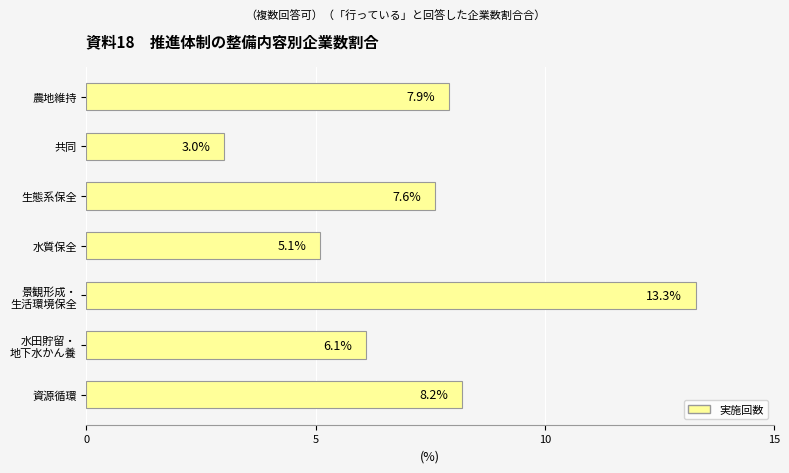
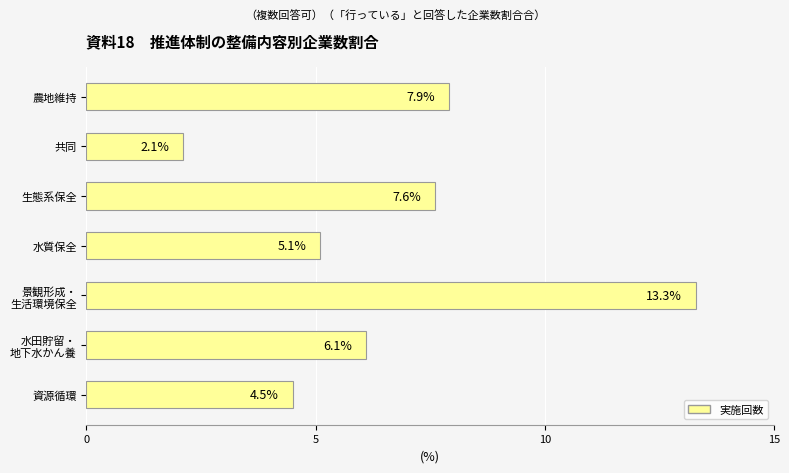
  {
    "農地維持": "7.9%",
-   "共同": "3.0%",
+   "共同": "2.1%",
    "生態系保全": "7.6%",
    "水質保全": "5.1%",
    "景観形成・ 生活環境保全": "13.3%",
    "水田貯留・ 地下水かん養": "6.1%",
-   "資源循環": "8.2%"
+   "資源循環": "4.5%"
  }
